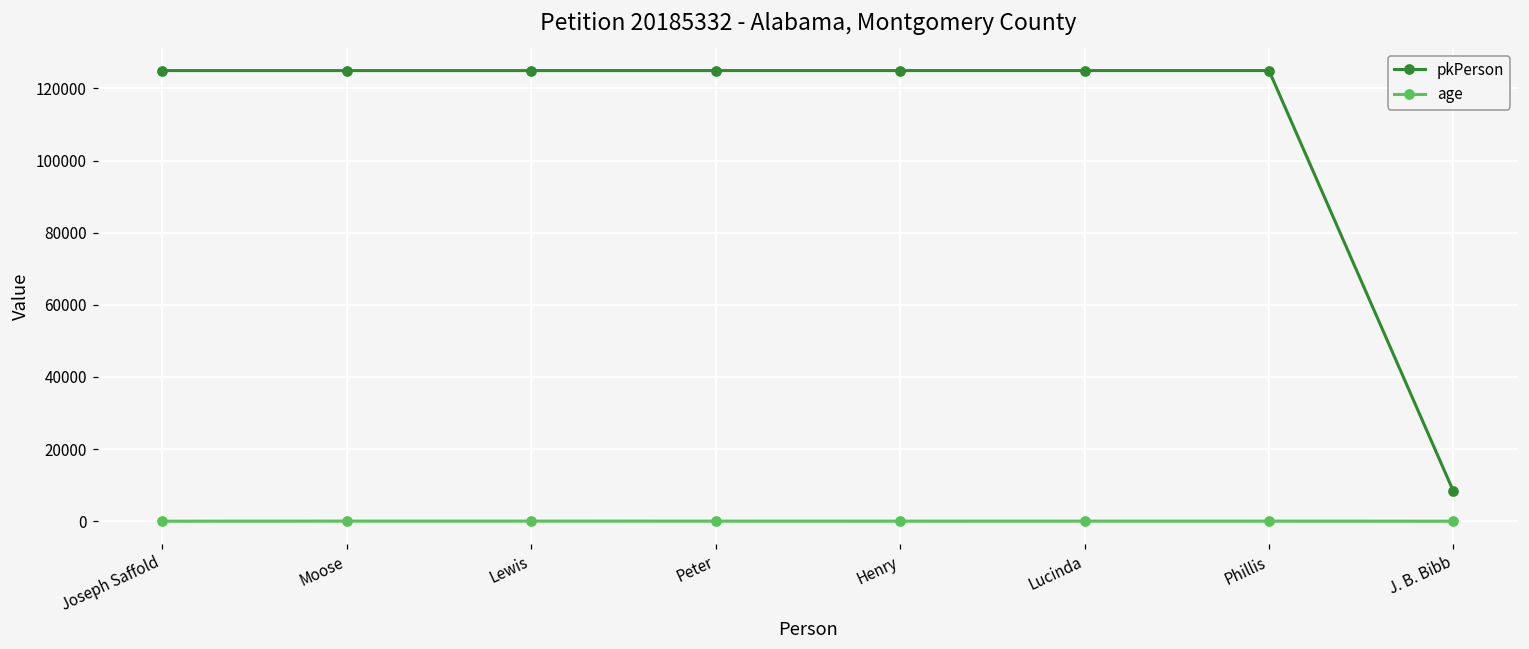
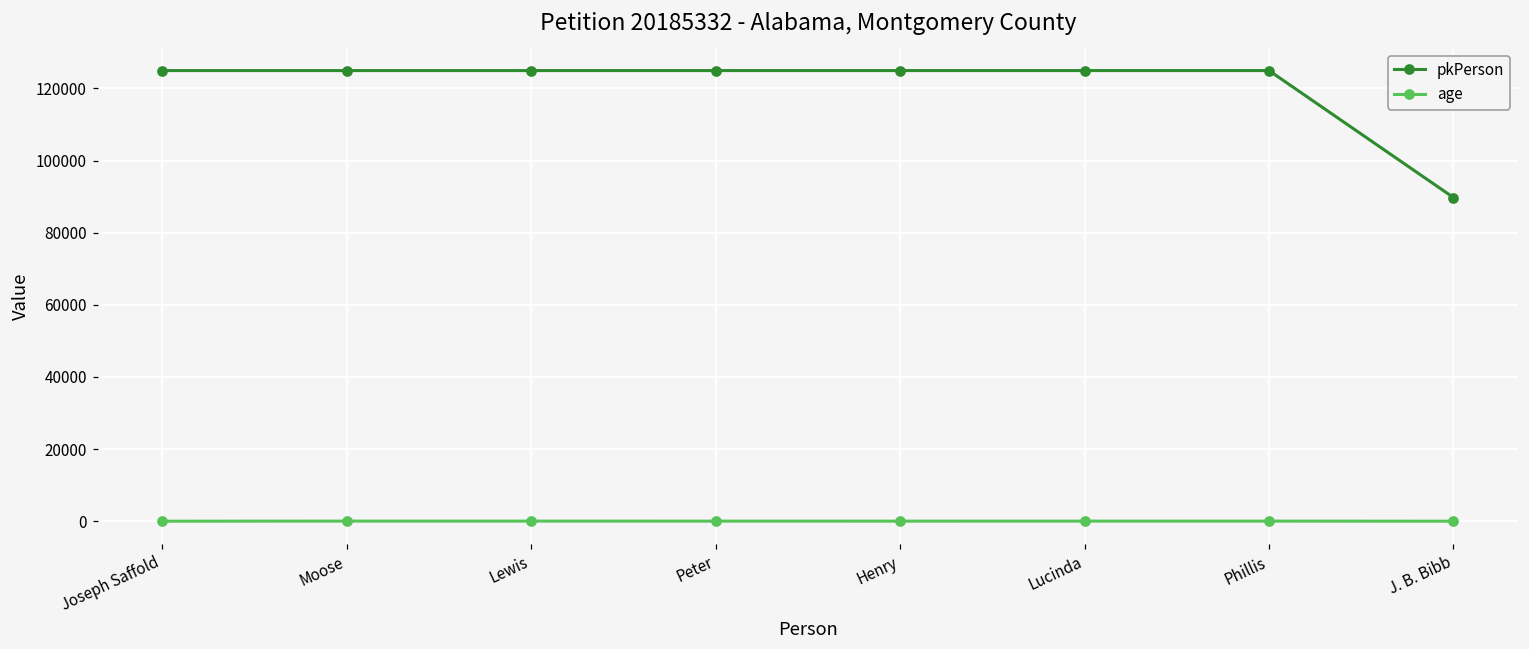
  {
    "pkPerson": {
      "Joseph Saffold": 125000,
      "Moose": 125000,
      "Lewis": 125000,
      "Peter": 125000,
      "Henry": 125000,
      "Lucinda": 125000,
      "Phillis": 125000,
-     "J. B. Bibb": 8000
+     "J. B. Bibb": 90000
    },
    "age": {
      "Joseph Saffold": 0,
      "Moose": 0,
      "Lewis": 0,
      "Peter": 0,
      "Henry": 0,
      "Lucinda": 0,
      "Phillis": 0,
      "J. B. Bibb": 0
    }
  }
